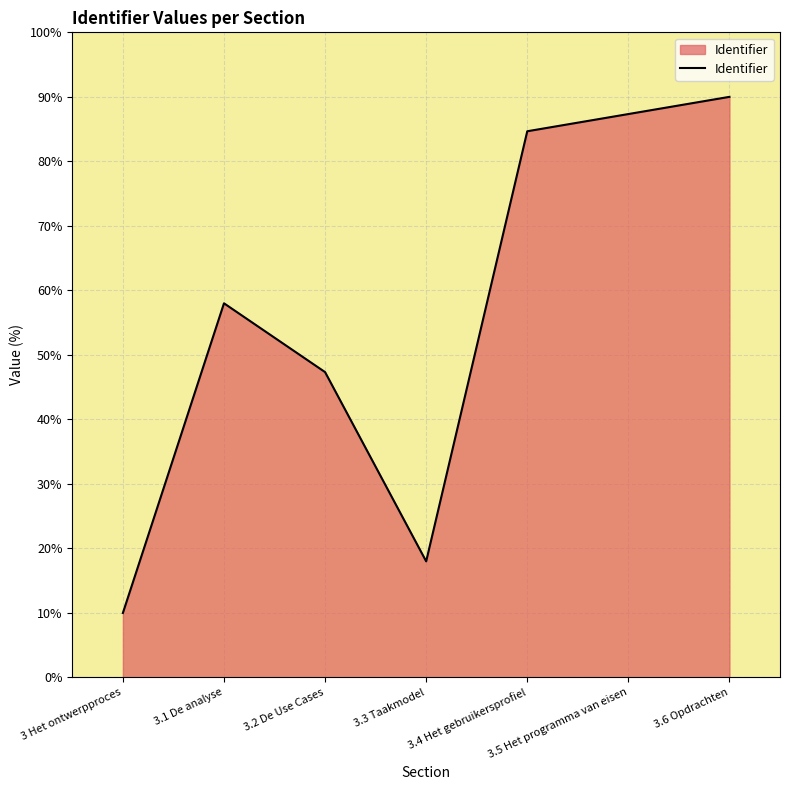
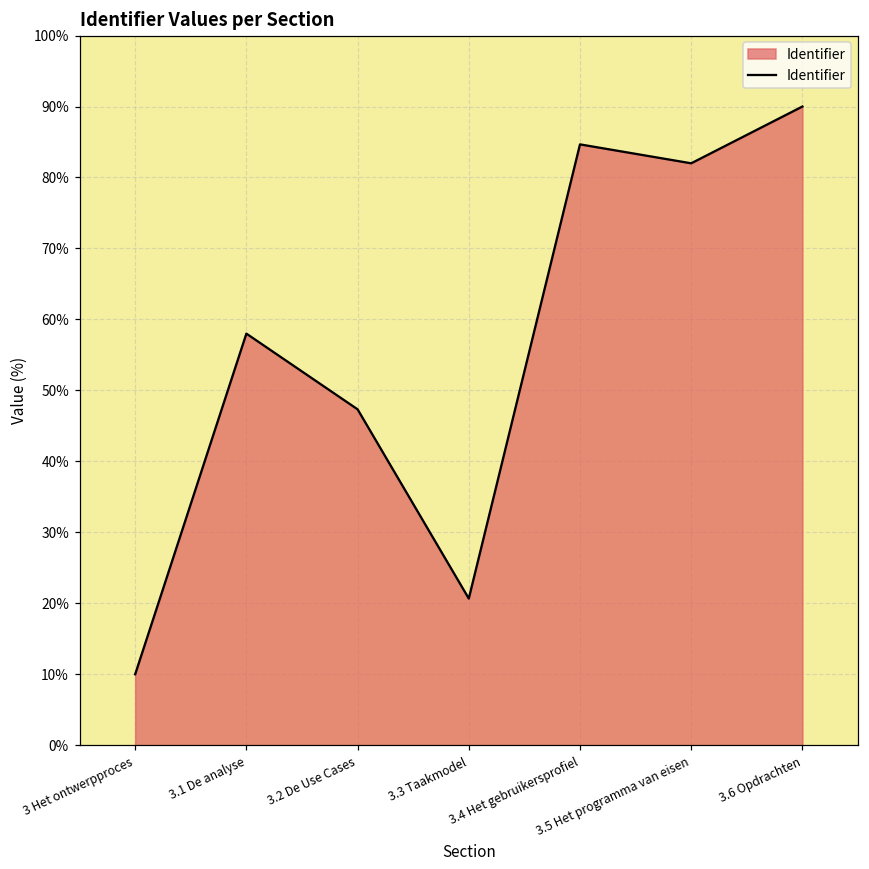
  {
    "3 Het ontwerpproces": "10%",
    "3.1 De analyse": "58%",
    "3.2 De Use Cases": "47%",
-   "3.3 Taakmodel": "18%",
+   "3.3 Taakmodel": "21%",
    "3.4 Het gebruikersprofiel": "85%",
-   "3.5 Het programma van eisen": "87%",
+   "3.5 Het programma van eisen": "82%",
    "3.6 Opdrachten": "90%"
  }
